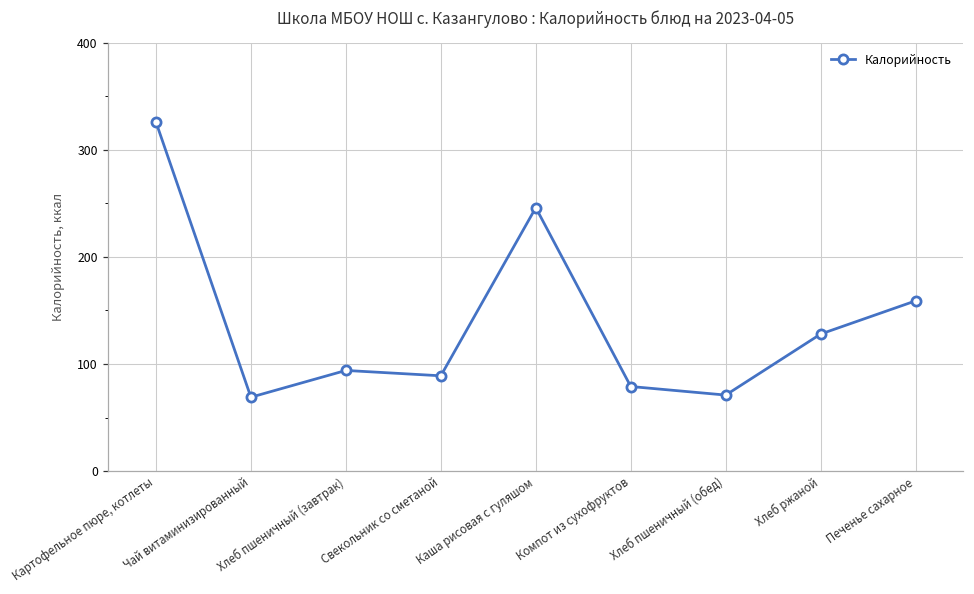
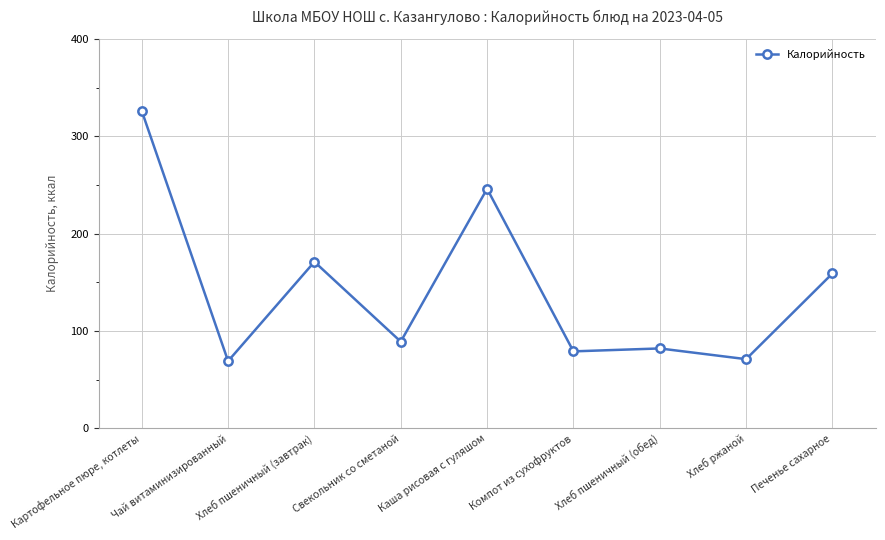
  {
    "Картофельное пюре, котлеты": 330,
    "Чай витаминизированный": 70,
-   "Хлеб пшеничный (завтрак)": 90,
+   "Хлеб пшеничный (завтрак)": 170,
    "Свекольник со сметаной": 90,
    "Каша рисовая с гуляшом": 250,
    "Компот из сухофруктов": 80,
-   "Хлеб пшеничный (обед)": 70,
-   "Хлеб ржаной": 130,
+   "Хлеб пшеничный (обед)": 80,
+   "Хлеб ржаной": 70,
    "Печенье сахарное": 160
  }
